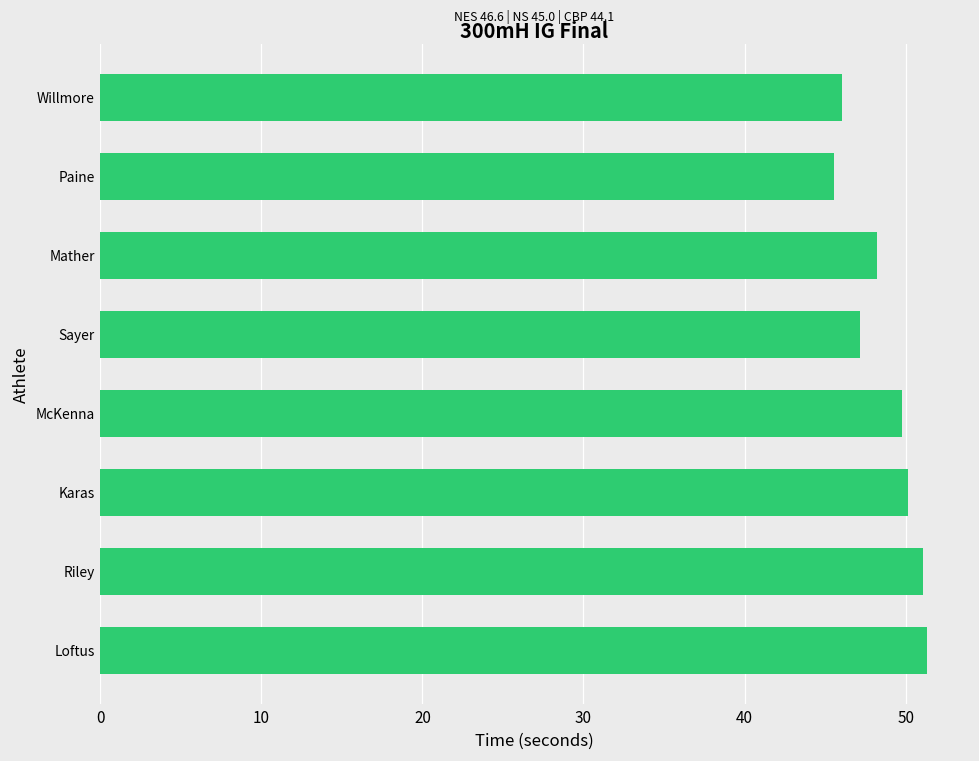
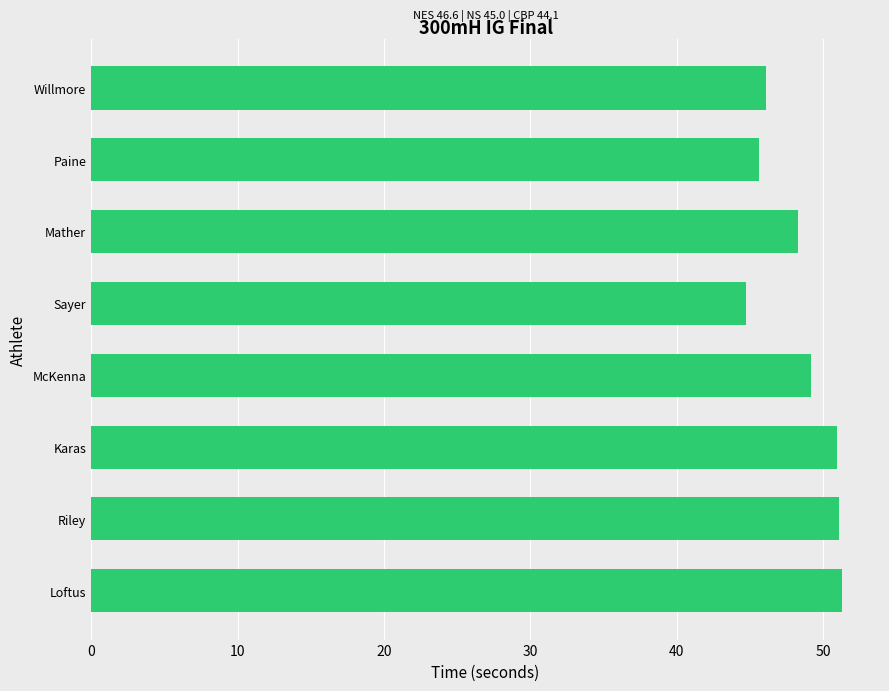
  {
    "Willmore": 46.1,
    "Paine": 45.6,
    "Mather": 48.3,
-   "Sayer": 47.2,
-   "McKenna": 49.8,
-   "Karas": 50.2,
+   "Sayer": 44.7,
+   "McKenna": 49.2,
+   "Karas": 51.0,
    "Riley": 51.1,
    "Loftus": 51.3
  }
